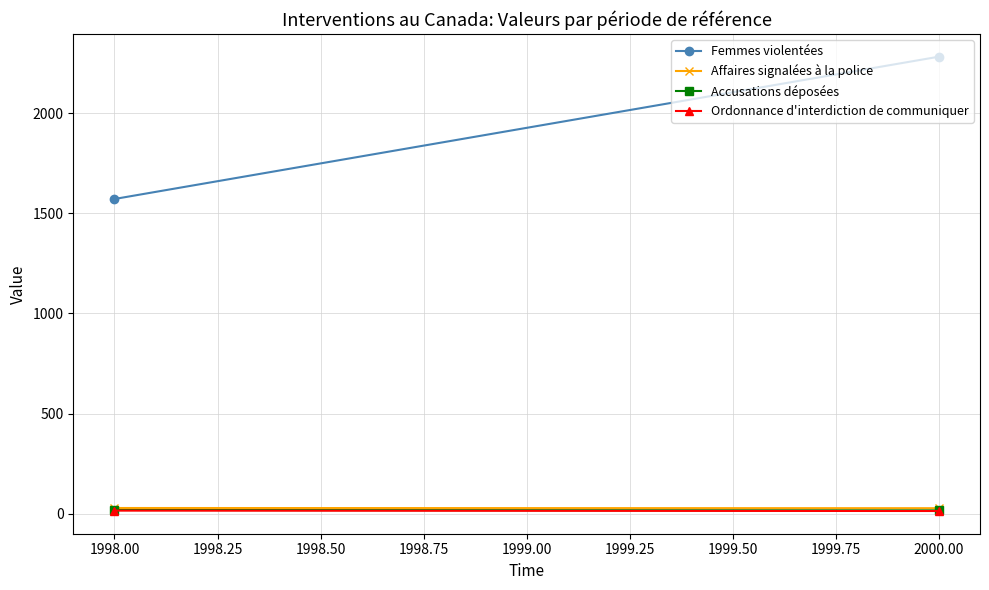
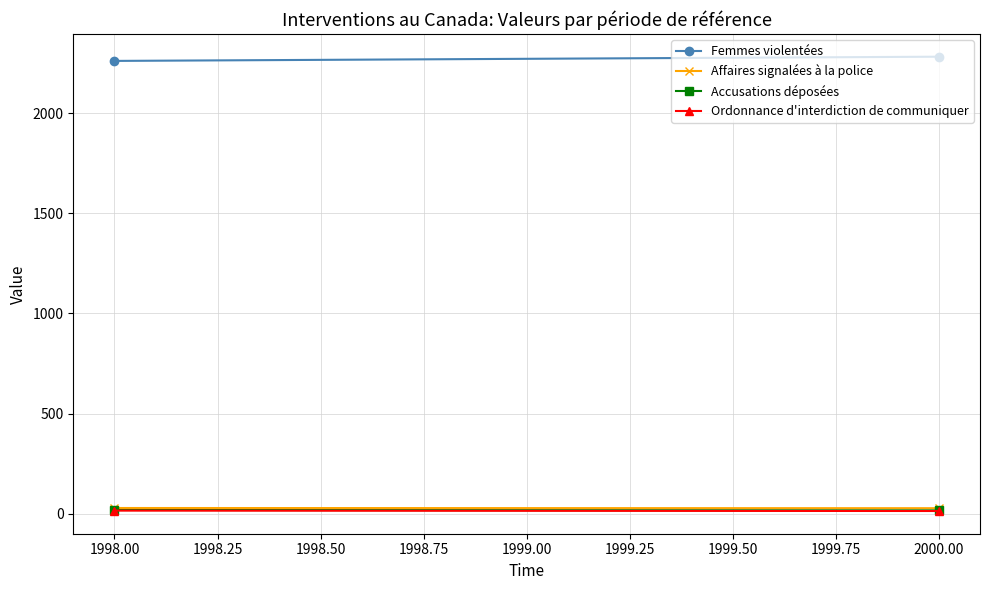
  {
    "Femmes violentées": {
-     "1998.00": 1570
+     "1998.00": 2260
    }
  }
